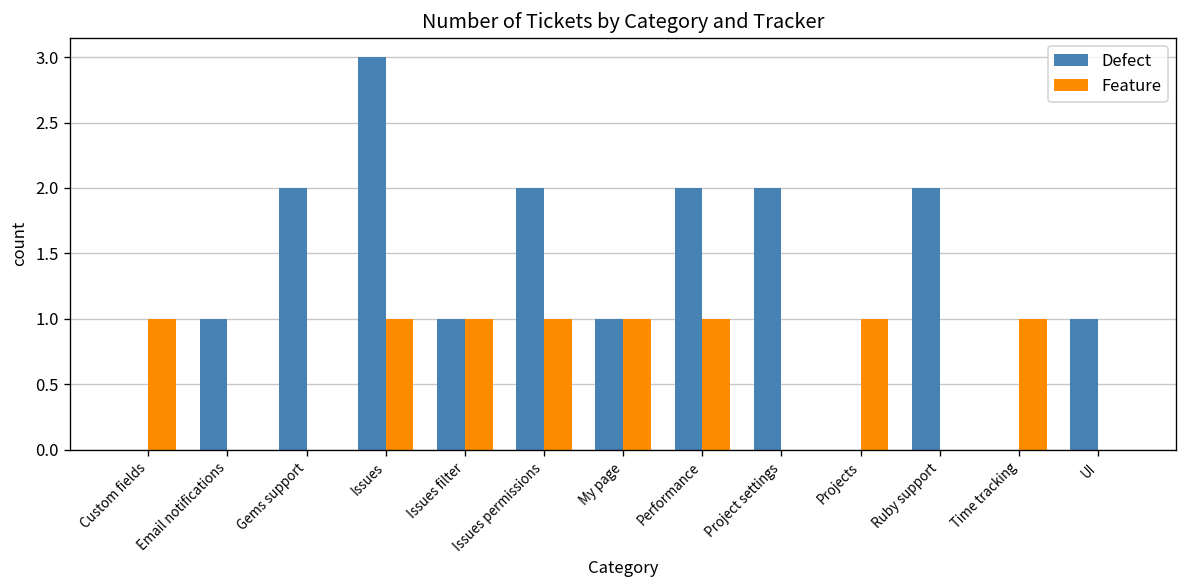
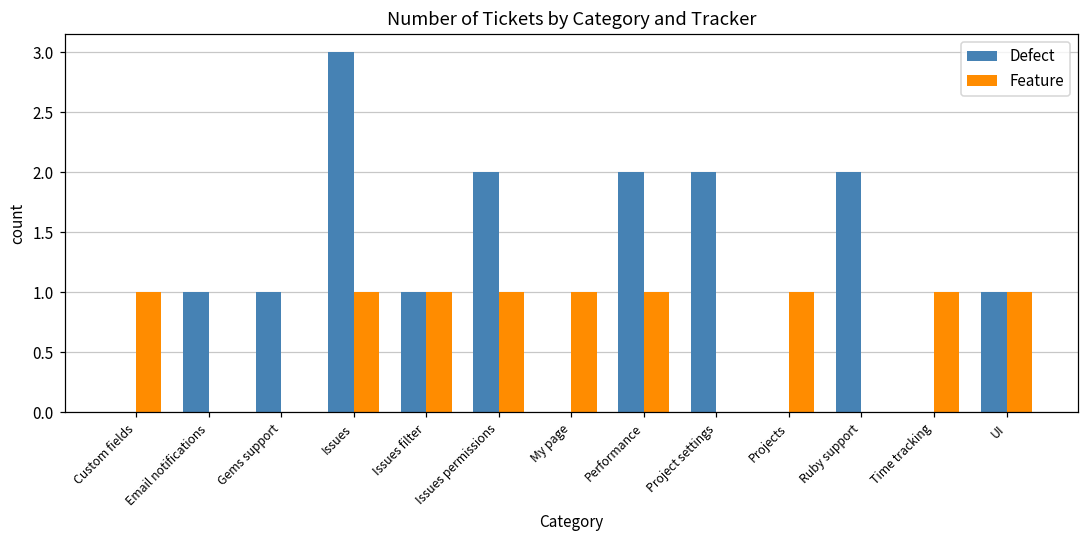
  {
    "Defect": {
      "Custom fields": 0,
      "Email notifications": 1,
-     "Gems support": 2,
+     "Gems support": 1,
      "Issues": 3,
      "Issues filter": 1,
      "Issues permissions": 2,
-     "My page": 1,
+     "My page": 0,
      "Performance": 2,
      "Project settings": 2,
      "Projects": 0,
      "Ruby support": 2,
      "Time tracking": 0,
      "UI": 1
    },
    "Feature": {
      "Custom fields": 1,
      "Email notifications": 0,
      "Gems support": 0,
      "Issues": 1,
      "Issues filter": 1,
      "Issues permissions": 1,
      "My page": 1,
      "Performance": 1,
      "Project settings": 0,
      "Projects": 1,
      "Ruby support": 0,
      "Time tracking": 1,
-     "UI": 0
+     "UI": 1
    }
  }
